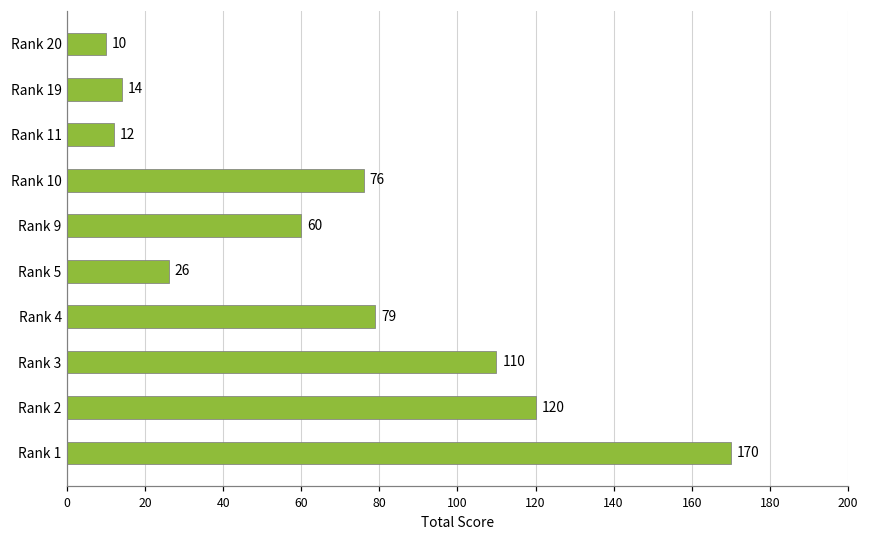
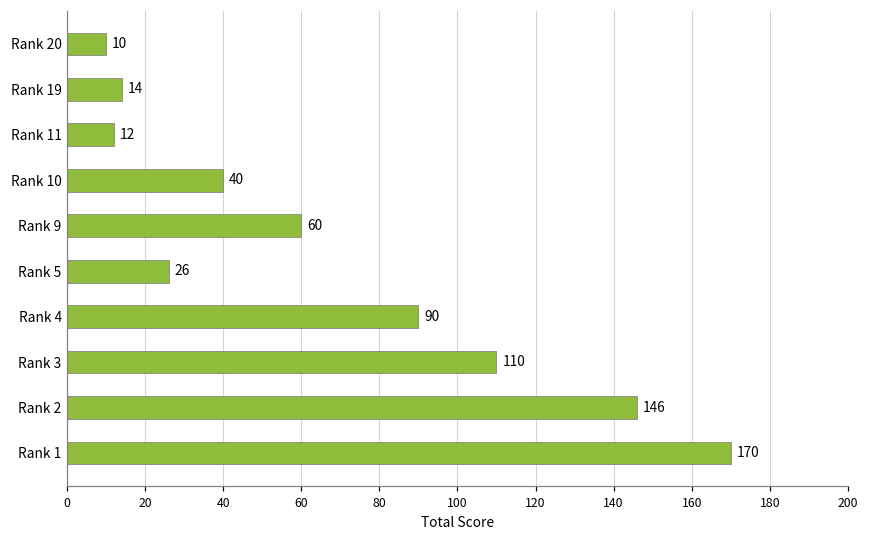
  {
    "Rank 20": 10,
    "Rank 19": 14,
    "Rank 11": 12,
-   "Rank 10": 76,
+   "Rank 10": 40,
    "Rank 9": 60,
    "Rank 5": 26,
-   "Rank 4": 79,
+   "Rank 4": 90,
    "Rank 3": 110,
-   "Rank 2": 120,
+   "Rank 2": 146,
    "Rank 1": 170
  }
